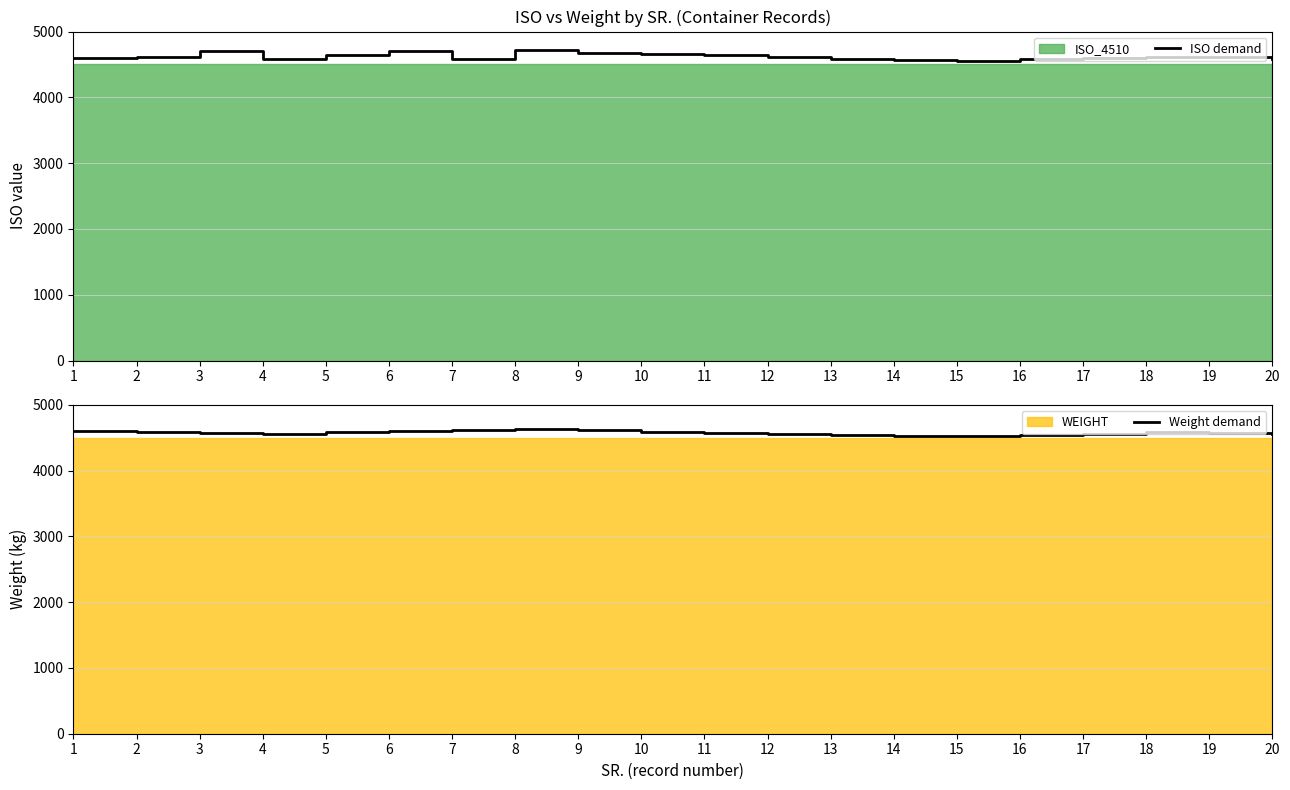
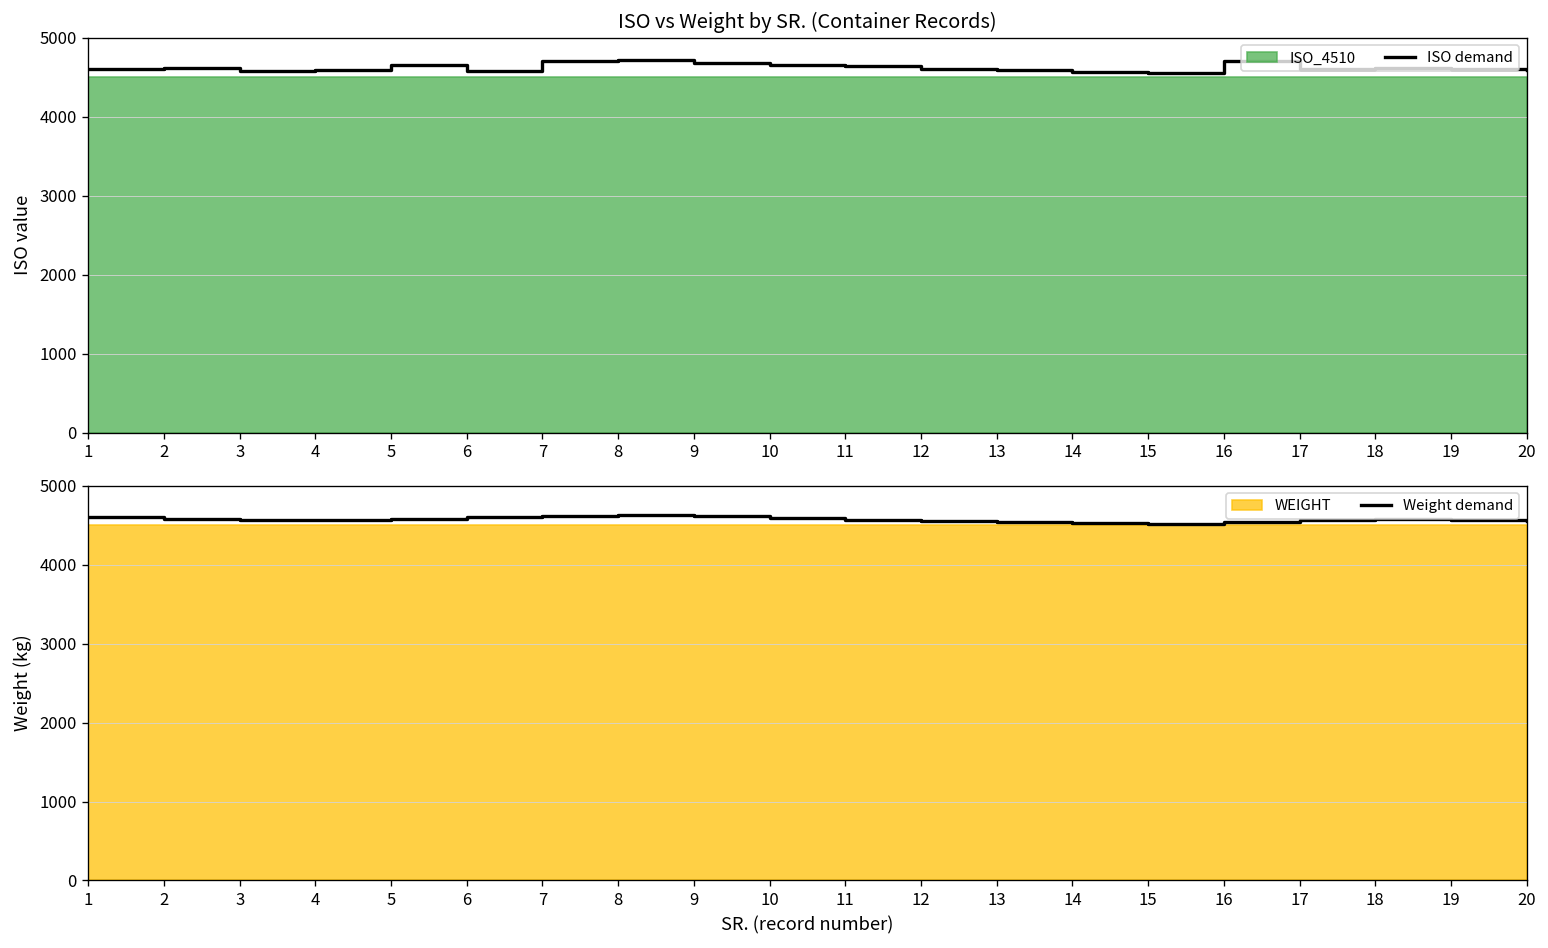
  {
    "ISO vs Weight by SR. (Container Records)": {
      "ISO demand": {
        "1": 4600,
        "2": 4600,
-       "3": 4700,
+       "3": 4600,
        "4": 4600,
        "5": 4700,
-       "6": 4700,
-       "7": 4600,
+       "6": 4600,
+       "7": 4700,
        "8": 4700,
        "9": 4700,
        "10": 4700,
        "11": 4600,
        "12": 4600,
        "13": 4600,
        "14": 4600,
        "15": 4600,
-       "16": 4600,
+       "16": 4700,
        "20": 4600
      }
    }
  }
